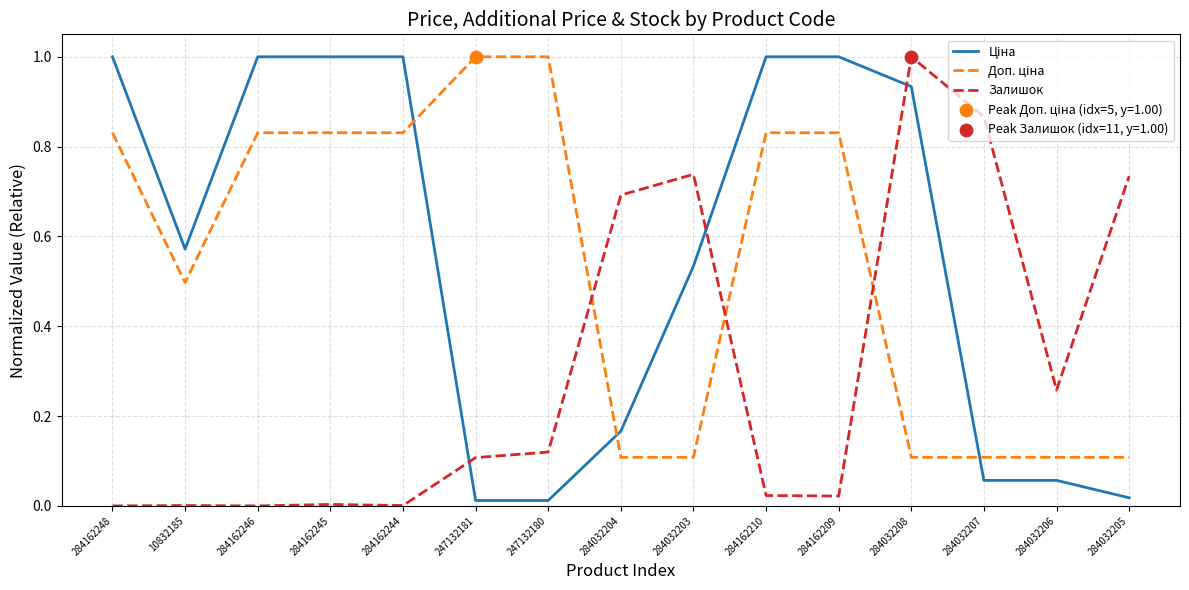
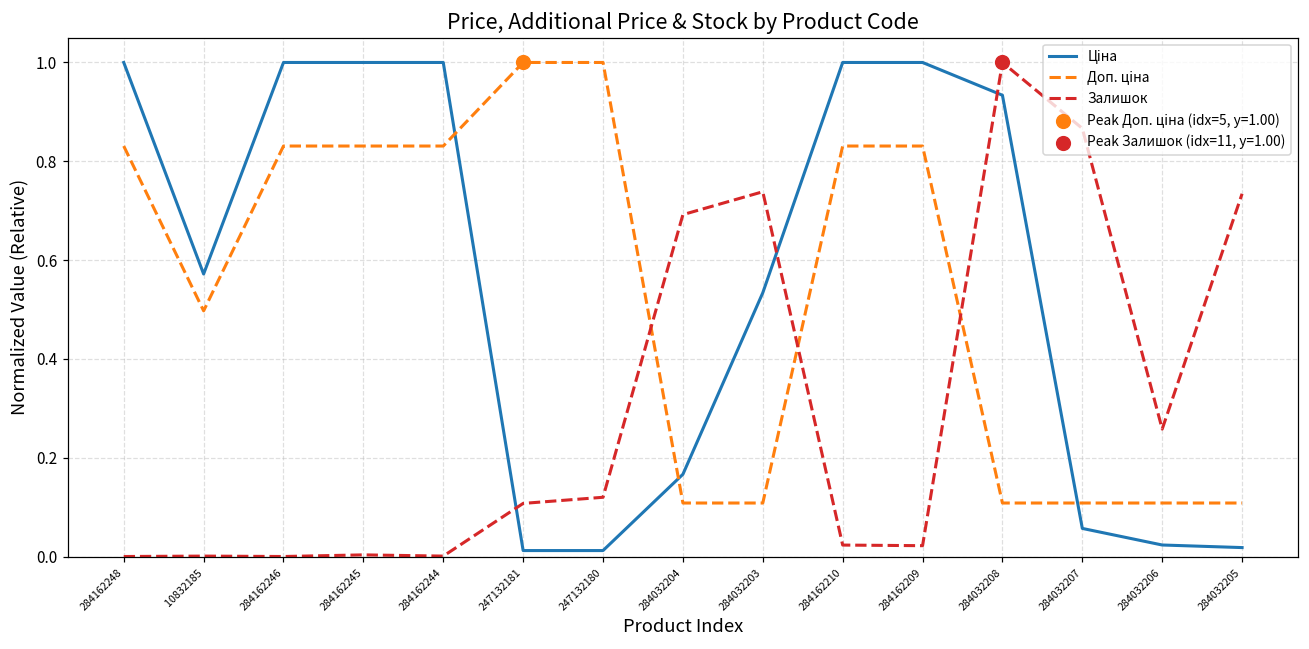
  {
    "Ціна": {
      "284162248": 1.00,
      "10832185": 0.57,
      "284162246": 1.00,
      "284162245": 1.00,
      "284162244": 1.00,
      "247132181": 0.01,
      "247132180": 0.01,
      "284032204": 0.17,
      "284032203": 0.53,
      "284162210": 1.00,
      "284162209": 1.00,
      "284032208": 0.93,
      "284032207": 0.06,
-     "284032206": 0.06,
+     "284032206": 0.02,
      "284032205": 0.02
    }
  }
